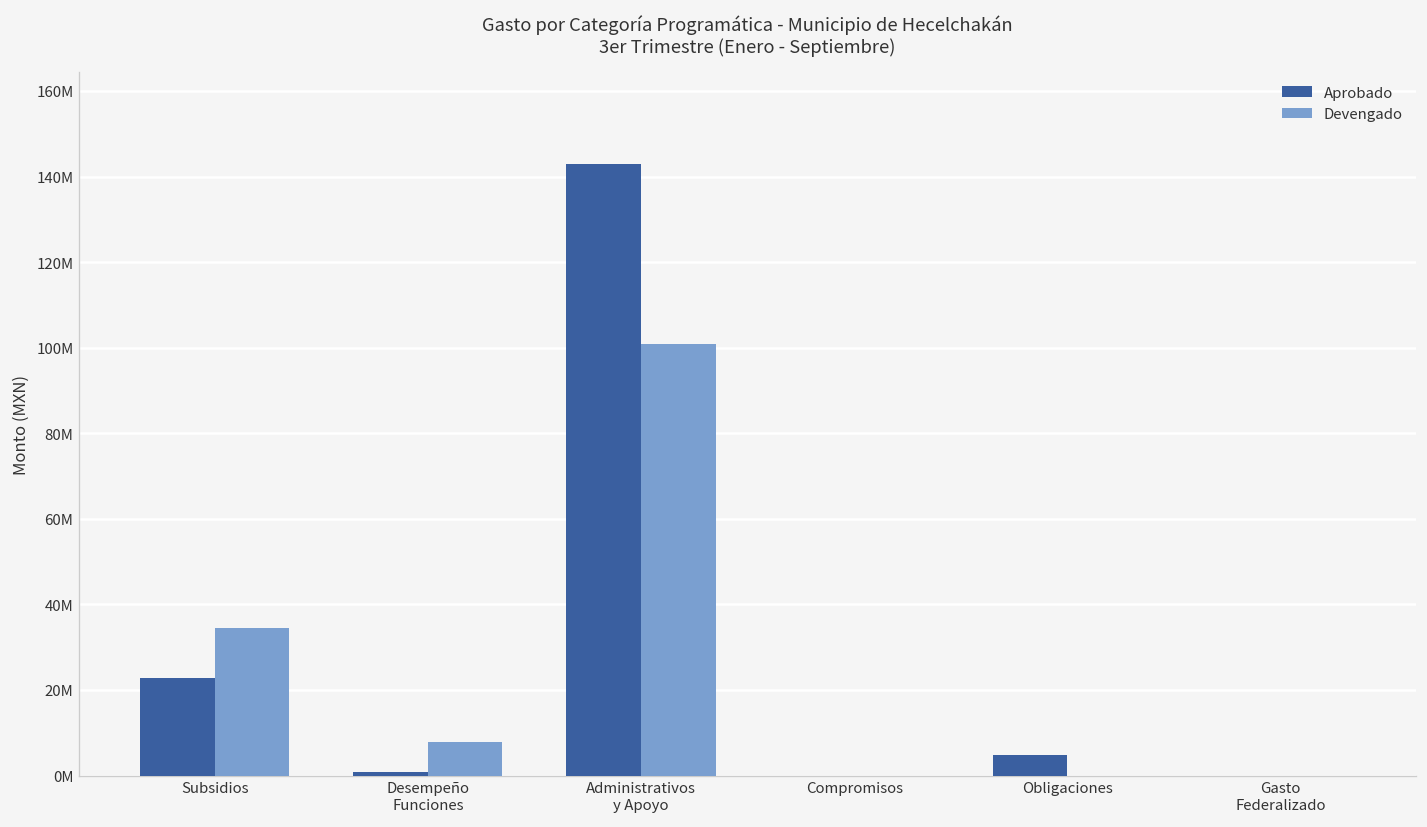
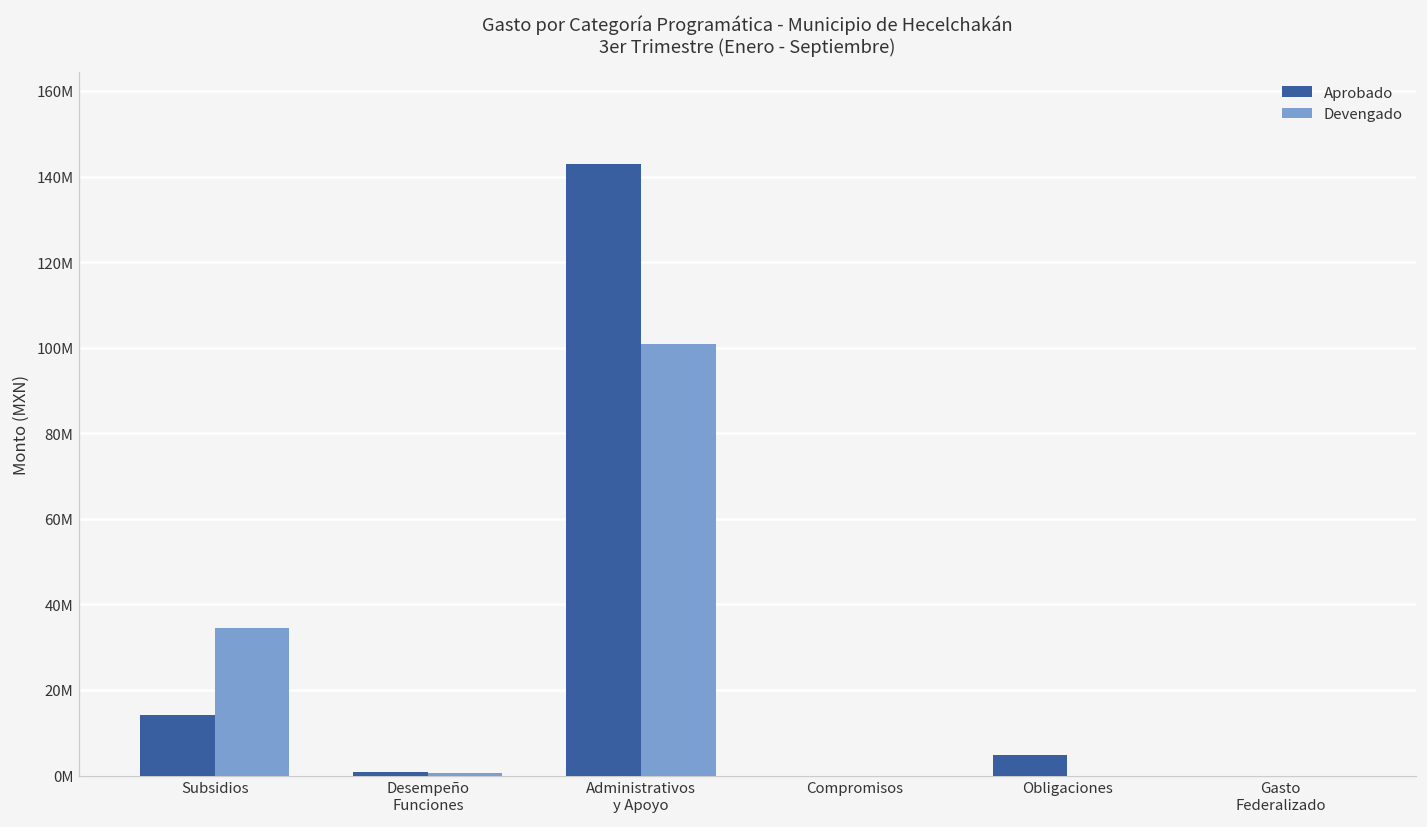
  {
    "Aprobado": {
-     "Subsidios": 23000000,
+     "Subsidios": 14000000,
      "Desempeño Funciones": 1000000,
      "Administrativos y Apoyo": 143000000,
      "Compromisos": 0,
      "Obligaciones": 5000000,
      "Gasto Federalizado": 0
    },
    "Devengado": {
      "Subsidios": 34000000,
-     "Desempeño Funciones": 8000000,
+     "Desempeño Funciones": 1000000,
      "Administrativos y Apoyo": 101000000,
      "Compromisos": 0,
      "Obligaciones": 0,
      "Gasto Federalizado": 0
    }
  }
